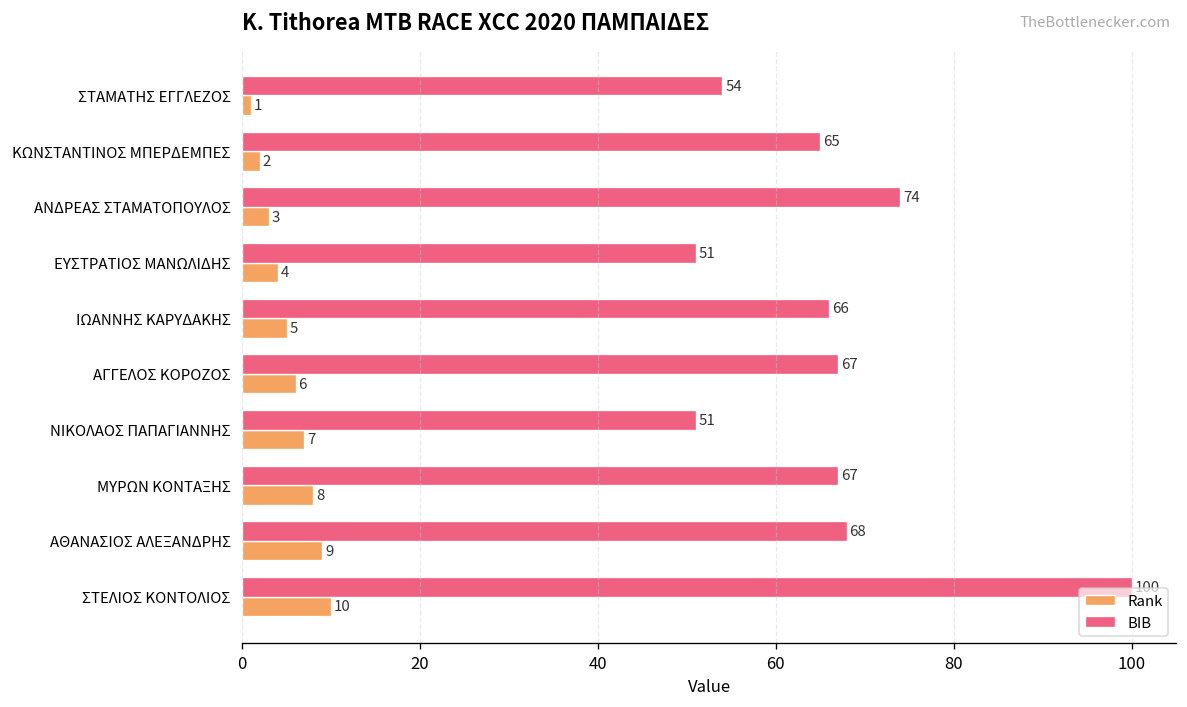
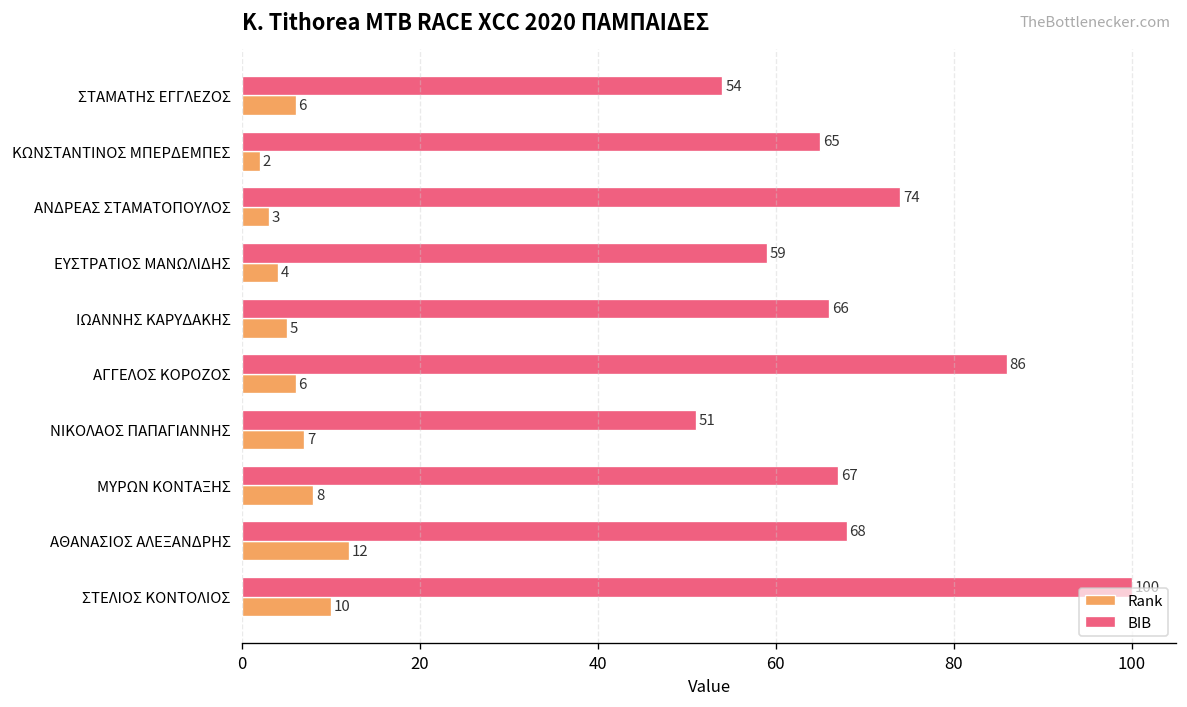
  {
    "Rank": {
-     "ΣΤΑΜΑΤΗΣ ΕΓΓΛΕΖΟΣ": 1,
+     "ΣΤΑΜΑΤΗΣ ΕΓΓΛΕΖΟΣ": 6,
      "ΚΩΝΣΤΑΝΤΙΝΟΣ ΜΠΕΡΔΕΜΠΕΣ": 2,
      "ΑΝΔΡΕΑΣ ΣΤΑΜΑΤΟΠΟΥΛΟΣ": 3,
      "ΕΥΣΤΡΑΤΙΟΣ ΜΑΝΩΛΙΔΗΣ": 4,
      "ΙΩΑΝΝΗΣ ΚΑΡΥΔΑΚΗΣ": 5,
      "ΑΓΓΕΛΟΣ ΚΟΡΟΖΟΣ": 6,
      "ΝΙΚΟΛΑΟΣ ΠΑΠΑΓΙΑΝΝΗΣ": 7,
      "ΜΥΡΩΝ ΚΟΝΤΑΞΗΣ": 8,
-     "ΑΘΑΝΑΣΙΟΣ ΑΛΕΞΑΝΔΡΗΣ": 9,
+     "ΑΘΑΝΑΣΙΟΣ ΑΛΕΞΑΝΔΡΗΣ": 12,
      "ΣΤΕΛΙΟΣ ΚΟΝΤΟΛΙΟΣ": 10
    },
    "BIB": {
      "ΣΤΑΜΑΤΗΣ ΕΓΓΛΕΖΟΣ": 54,
      "ΚΩΝΣΤΑΝΤΙΝΟΣ ΜΠΕΡΔΕΜΠΕΣ": 65,
      "ΑΝΔΡΕΑΣ ΣΤΑΜΑΤΟΠΟΥΛΟΣ": 74,
-     "ΕΥΣΤΡΑΤΙΟΣ ΜΑΝΩΛΙΔΗΣ": 51,
+     "ΕΥΣΤΡΑΤΙΟΣ ΜΑΝΩΛΙΔΗΣ": 59,
      "ΙΩΑΝΝΗΣ ΚΑΡΥΔΑΚΗΣ": 66,
-     "ΑΓΓΕΛΟΣ ΚΟΡΟΖΟΣ": 67,
+     "ΑΓΓΕΛΟΣ ΚΟΡΟΖΟΣ": 86,
      "ΝΙΚΟΛΑΟΣ ΠΑΠΑΓΙΑΝΝΗΣ": 51,
      "ΜΥΡΩΝ ΚΟΝΤΑΞΗΣ": 67,
      "ΑΘΑΝΑΣΙΟΣ ΑΛΕΞΑΝΔΡΗΣ": 68
    }
  }
